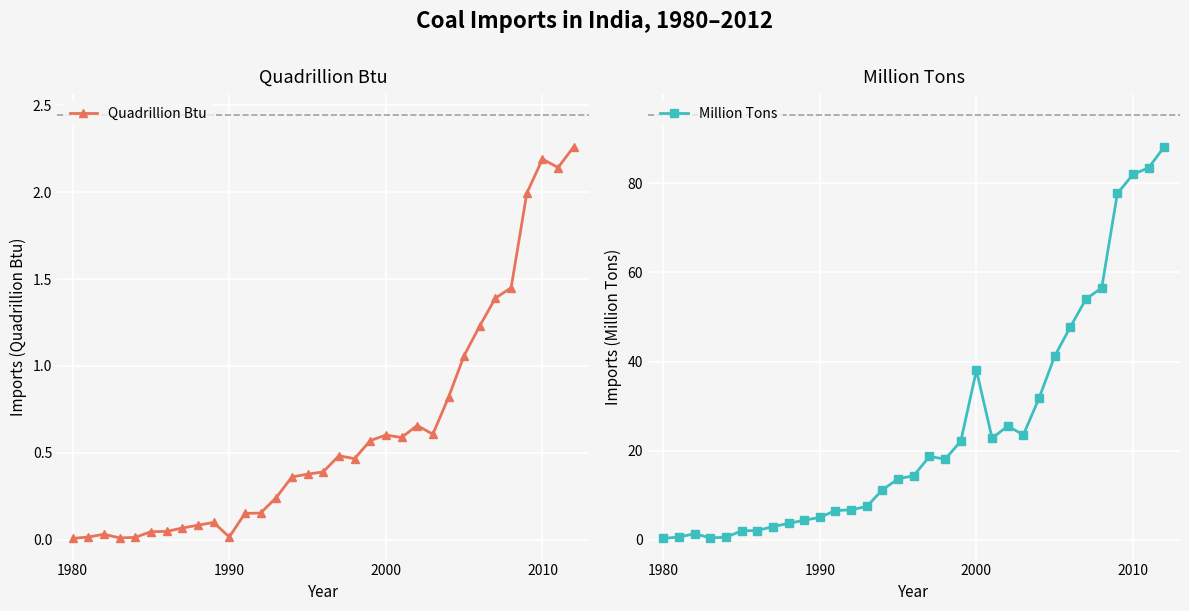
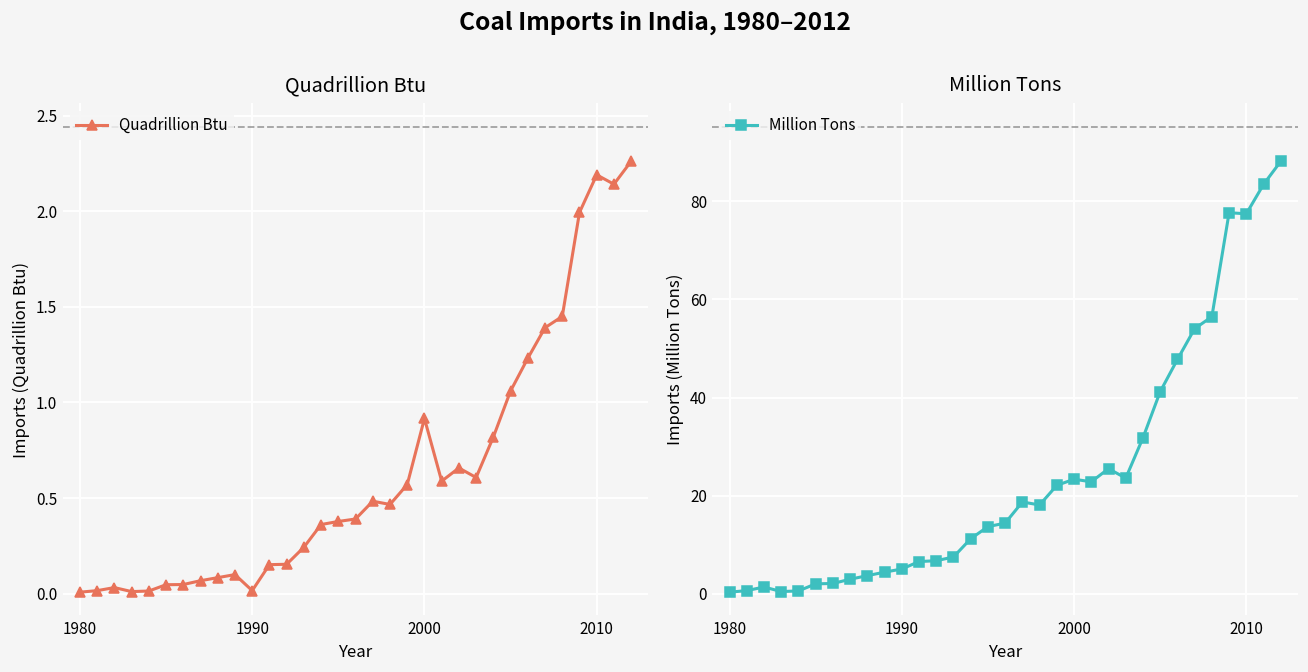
  {
    "Quadrillion Btu": {
      "1980": 0.01,
      "1990": 0.02,
-     "2000": 0.60,
+     "2000": 0.92,
      "2010": 2.19
    },
    "Million Tons": {
      "1980": 0,
      "1990": 5,
-     "2000": 38,
-     "2010": 82
+     "2000": 23,
+     "2010": 77
    }
  }
